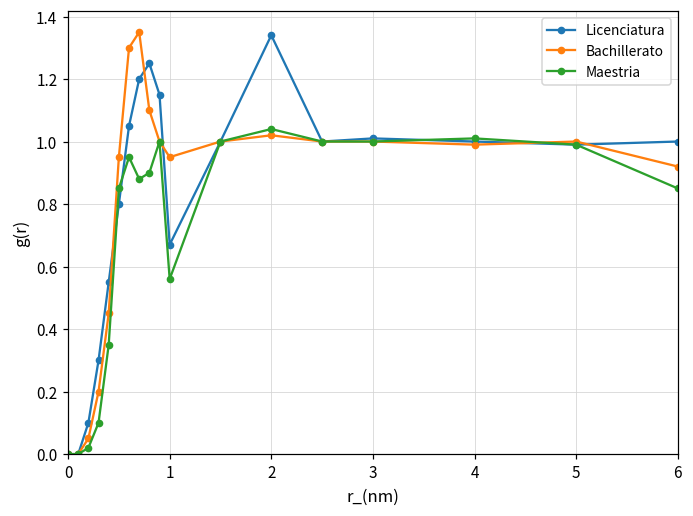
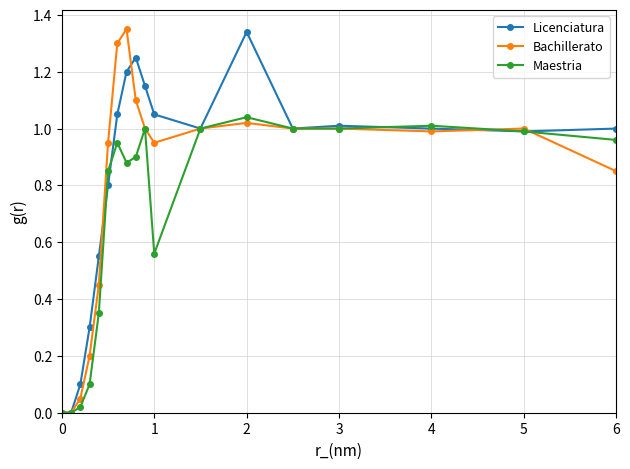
  {
    "Licenciatura": {
-     "1": 0.67,
+     "1": 1.05,
      "2": 1.34,
      "3": 1.01,
      "4": 1.00,
      "6": 1.00
    },
    "Bachillerato": {
      "1": 0.95,
      "2": 1.02,
      "4": 0.99,
      "5": 1.00,
-     "6": 0.92
+     "6": 0.85
    },
    "Maestria": {
      "1": 0.56,
      "2": 1.04,
      "4": 1.01,
-     "6": 0.85
+     "6": 0.96
    }
  }
